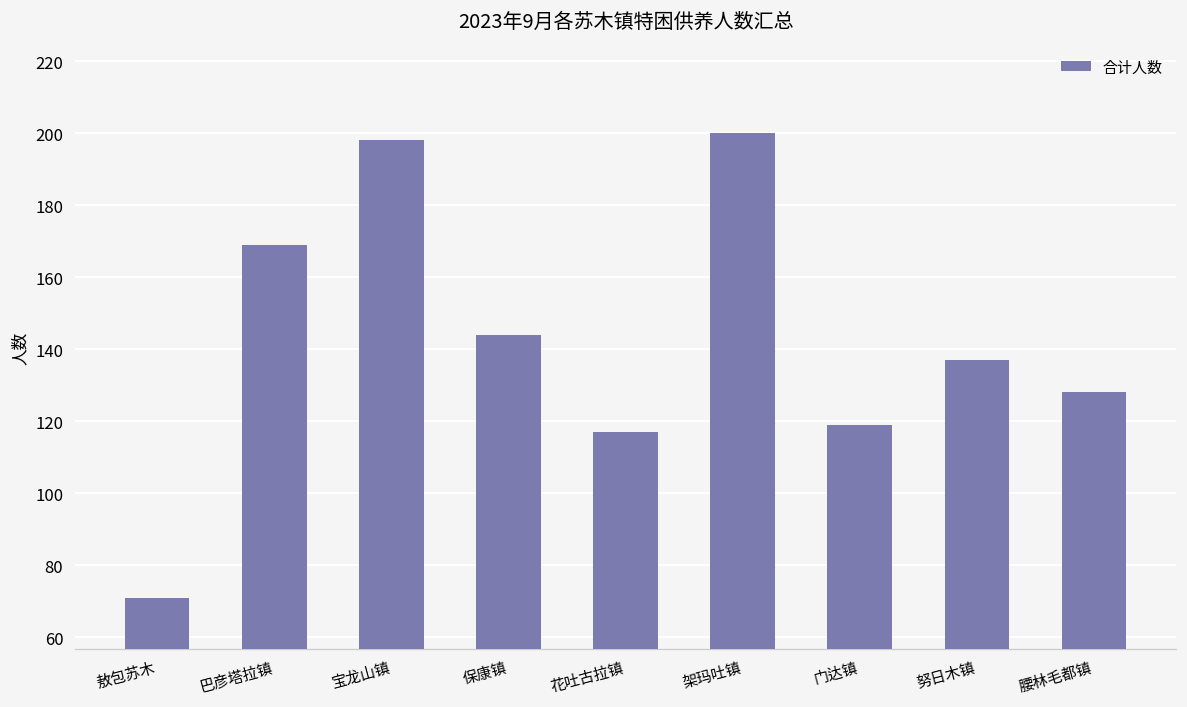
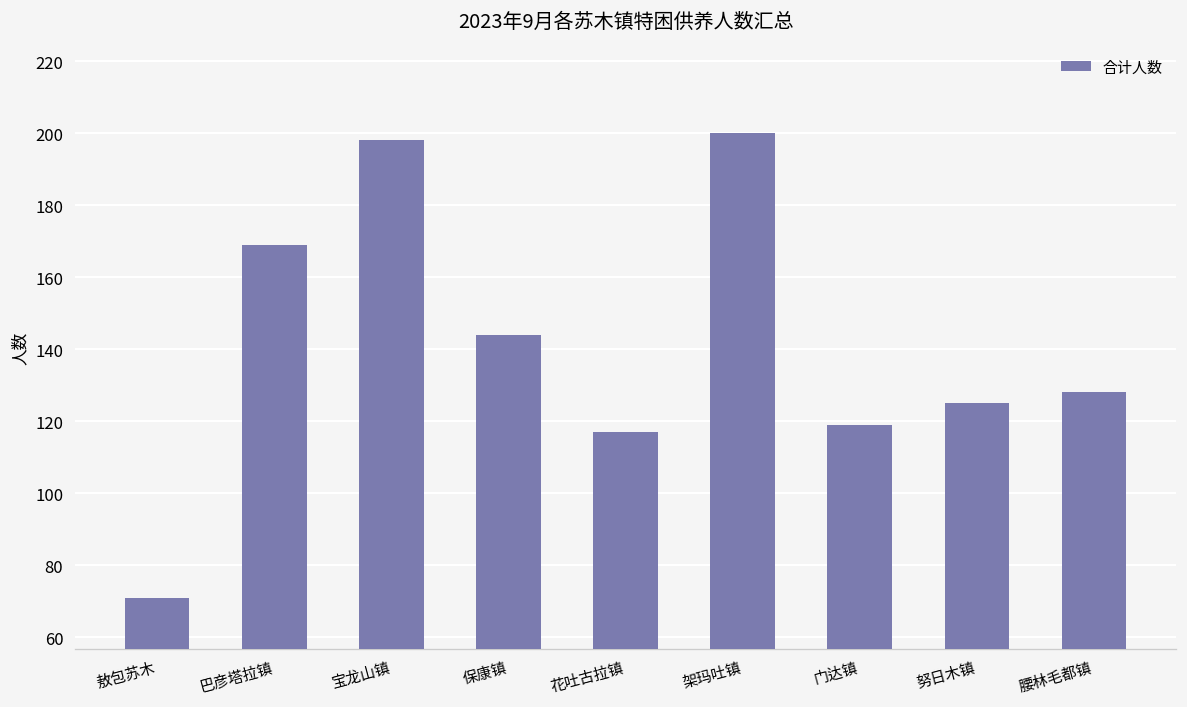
  {
    "敖包苏木": 71,
    "巴彦塔拉镇": 169,
    "宝龙山镇": 198,
    "保康镇": 144,
    "花吐古拉镇": 117,
    "架玛吐镇": 200,
    "门达镇": 119,
-   "努日木镇": 137,
+   "努日木镇": 125,
    "腰林毛都镇": 128
  }
